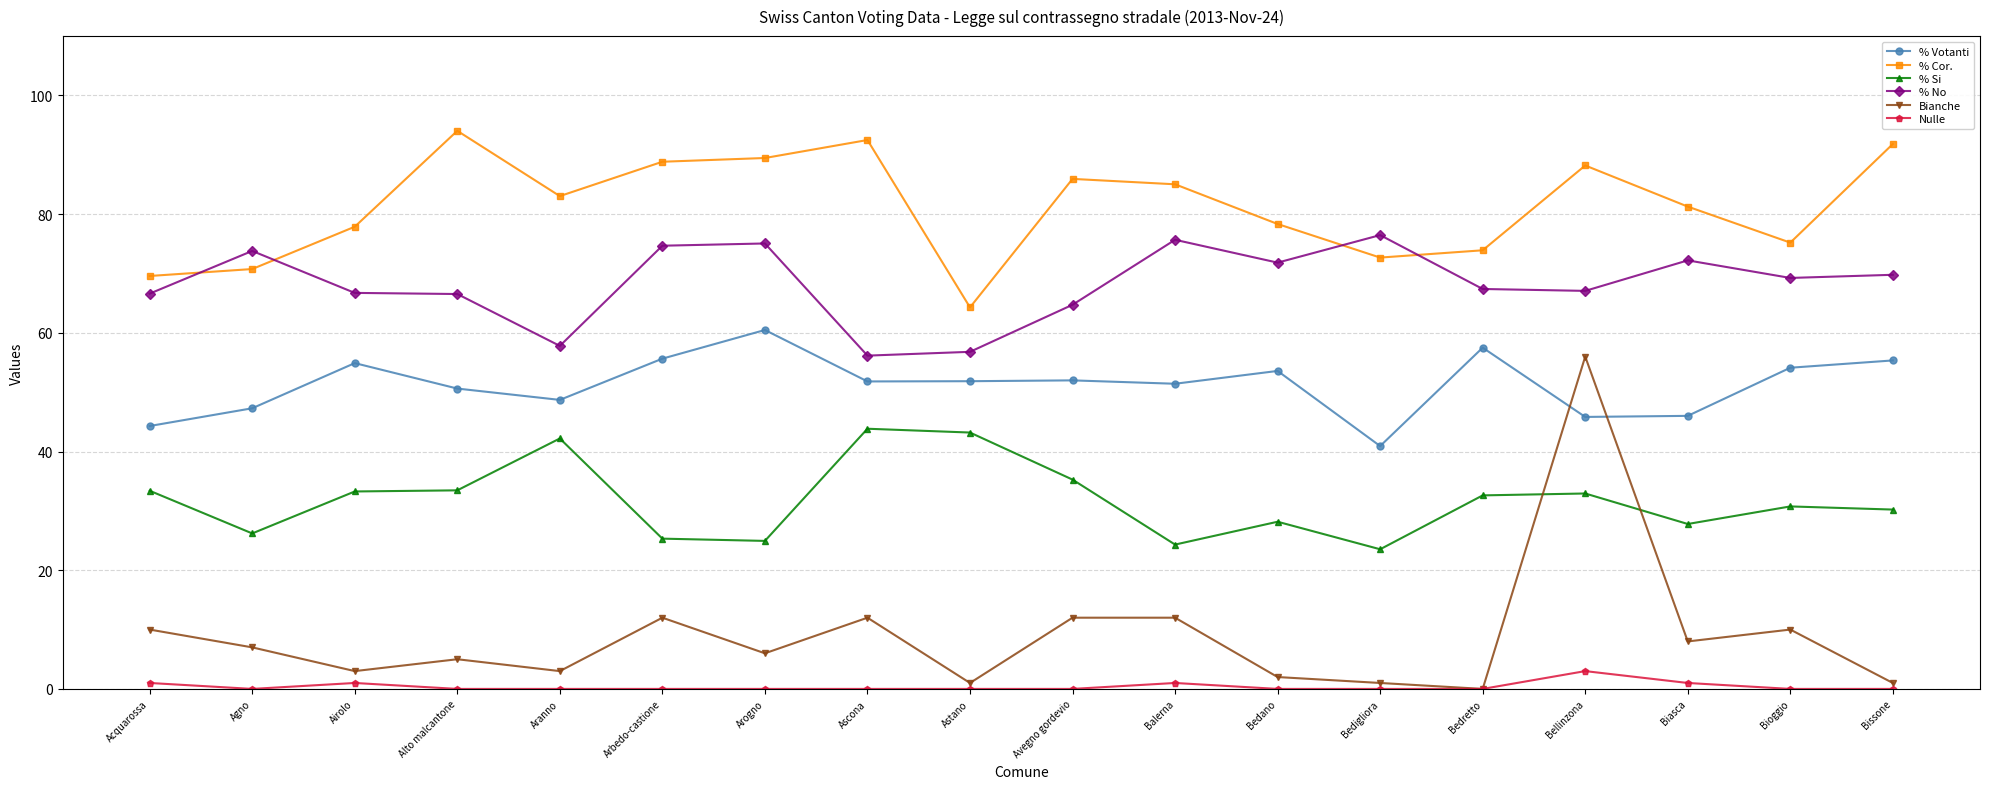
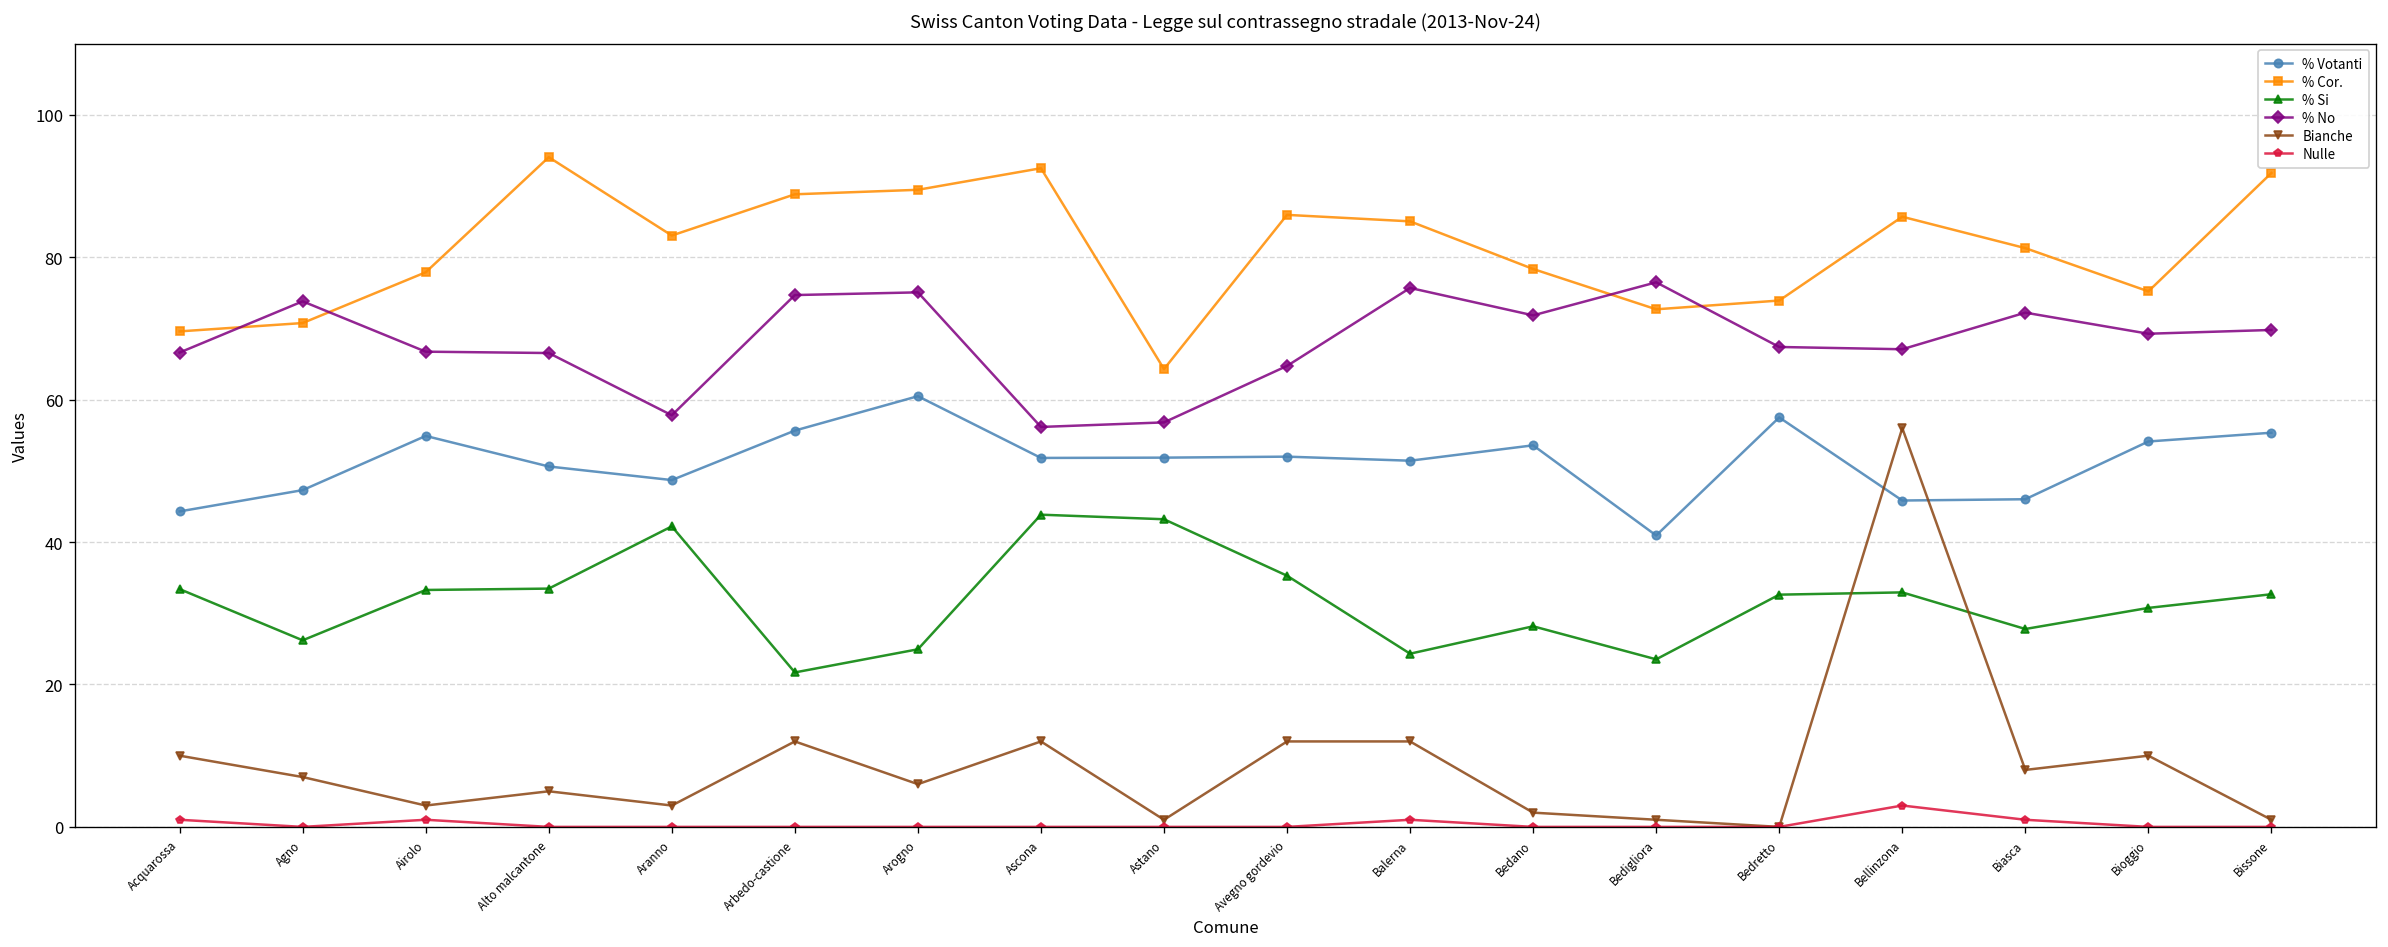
  {
    "% Votanti": {
      "Acquarossa": 44,
      "Agno": 47,
      "Airolo": 55,
      "Alto malcantone": 51,
      "Aranno": 49,
      "Arbedo-castione": 56,
      "Arogno": 60,
      "Ascona": 52,
      "Astano": 52,
      "Avegno gordevio": 52,
      "Balerna": 51,
      "Bedano": 54,
      "Bedigliora": 41,
      "Bedretto": 58,
      "Bellinzona": 46,
      "Biasca": 46,
      "Bioggio": 54,
      "Bissone": 55
    },
    "% Cor.": {
      "Acquarossa": 70,
      "Agno": 71,
      "Airolo": 78,
      "Alto malcantone": 94,
      "Aranno": 83,
      "Arbedo-castione": 89,
      "Arogno": 89,
      "Ascona": 92,
      "Astano": 64,
      "Avegno gordevio": 86,
      "Balerna": 85,
      "Bedano": 78,
      "Bedigliora": 73,
      "Bedretto": 74,
-     "Bellinzona": 88,
+     "Bellinzona": 86,
      "Biasca": 81,
      "Bioggio": 75,
      "Bissone": 92
    },
    "% Si": {
      "Acquarossa": 33,
      "Agno": 26,
      "Airolo": 33,
      "Alto malcantone": 33,
      "Aranno": 42,
-     "Arbedo-castione": 25,
+     "Arbedo-castione": 22,
      "Arogno": 25,
      "Ascona": 44,
      "Astano": 43,
      "Avegno gordevio": 35,
      "Balerna": 24,
      "Bedano": 28,
      "Bedigliora": 24,
      "Bedretto": 33,
      "Bellinzona": 33,
      "Biasca": 28,
      "Bioggio": 31,
-     "Bissone": 30
+     "Bissone": 33
    },
    "% No": {
      "Acquarossa": 67,
      "Agno": 74,
      "Airolo": 67,
      "Alto malcantone": 67,
      "Aranno": 58,
      "Arbedo-castione": 75,
      "Arogno": 75,
      "Ascona": 56,
      "Astano": 57,
      "Avegno gordevio": 65,
      "Balerna": 76,
      "Bedano": 72,
      "Bedigliora": 76,
      "Bedretto": 67,
      "Bellinzona": 67,
      "Biasca": 72,
      "Bioggio": 69,
      "Bissone": 70
    },
    "Bianche": {
      "Acquarossa": 10,
      "Agno": 7,
      "Airolo": 3,
      "Alto malcantone": 5,
      "Aranno": 3,
      "Arbedo-castione": 12,
      "Arogno": 6,
      "Ascona": 12,
      "Astano": 1,
      "Avegno gordevio": 12,
      "Balerna": 12,
      "Bedano": 2,
      "Bedigliora": 1,
      "Bellinzona": 56,
      "Biasca": 8,
      "Bioggio": 10,
      "Bissone": 1
    },
    "Nulle": {
      "Acquarossa": 1,
      "Agno": 0,
      "Airolo": 1,
      "Alto malcantone": 0,
      "Aranno": 0,
      "Arbedo-castione": 0,
      "Arogno": 0,
      "Ascona": 0,
      "Astano": 0,
      "Avegno gordevio": 0,
      "Balerna": 1,
      "Bedano": 0,
      "Bedigliora": 0,
      "Bellinzona": 3,
      "Biasca": 1,
      "Bioggio": 0,
      "Bissone": 0
    }
  }
